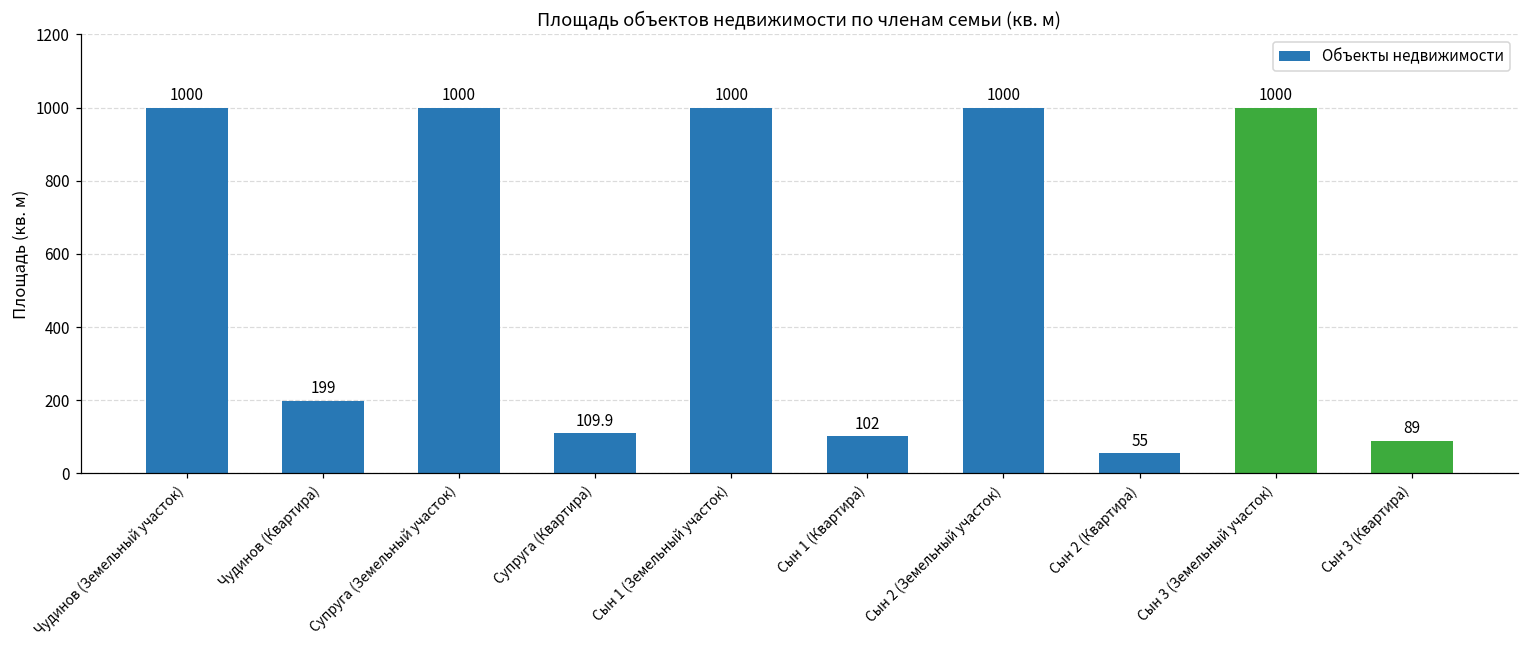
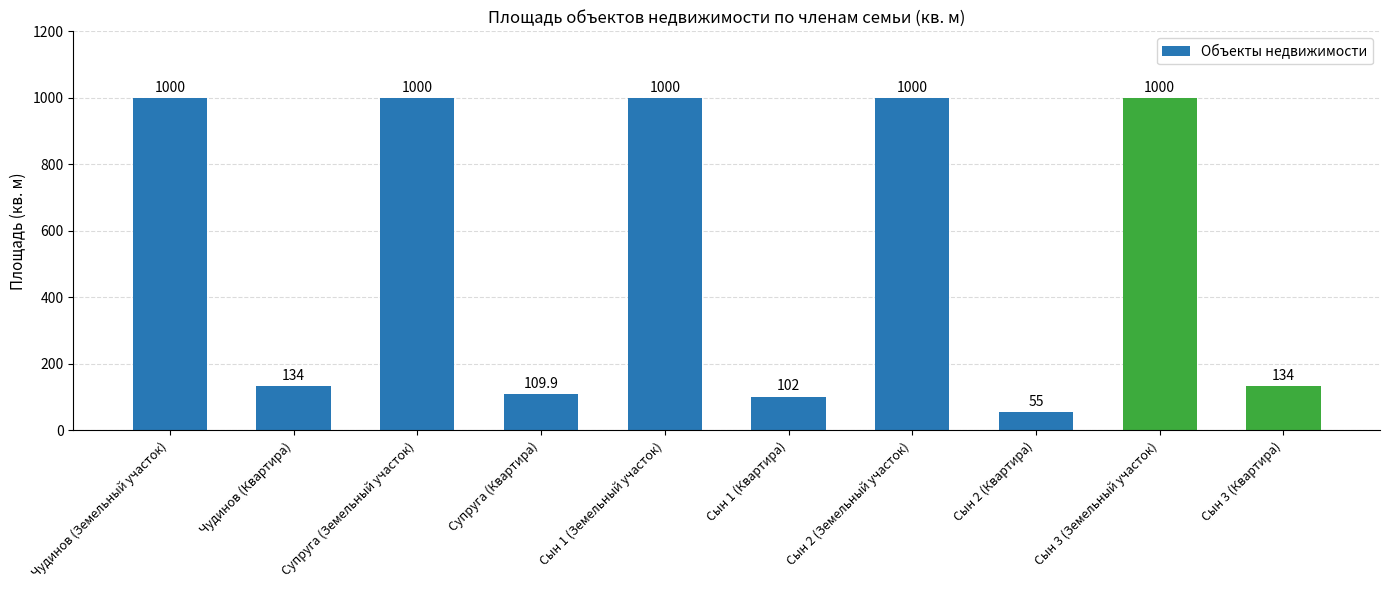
  {
    "Чудинов (Земельный участок)": 1000,
-   "Чудинов (Квартира)": 199,
+   "Чудинов (Квартира)": 134,
    "Супруга (Земельный участок)": 1000,
    "Супруга (Квартира)": 109.9,
    "Сын 1 (Земельный участок)": 1000,
    "Сын 1 (Квартира)": 102,
    "Сын 2 (Земельный участок)": 1000,
    "Сын 2 (Квартира)": 55,
    "Сын 3 (Земельный участок)": 1000,
-   "Сын 3 (Квартира)": 89
+   "Сын 3 (Квартира)": 134
  }
